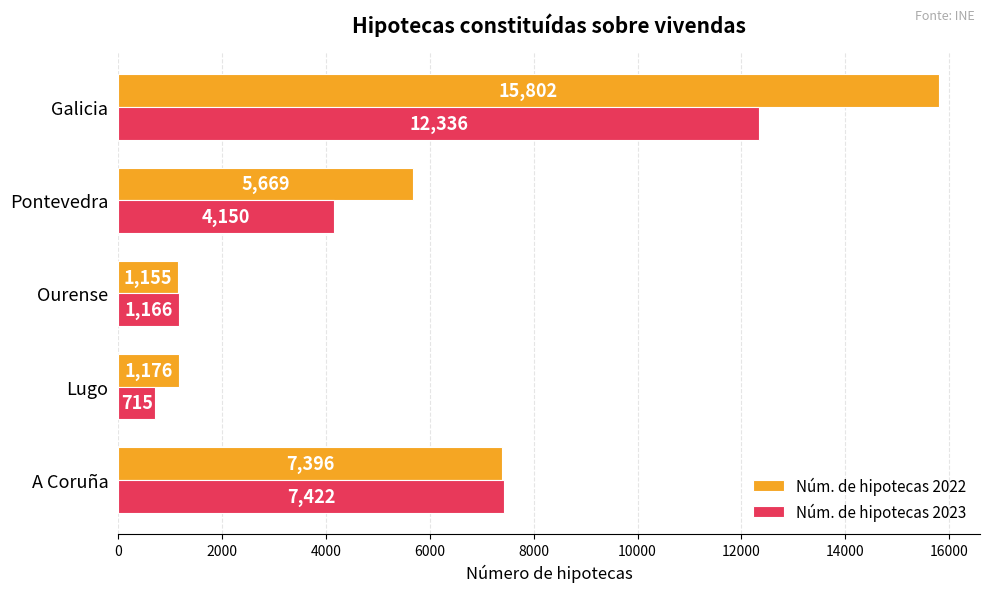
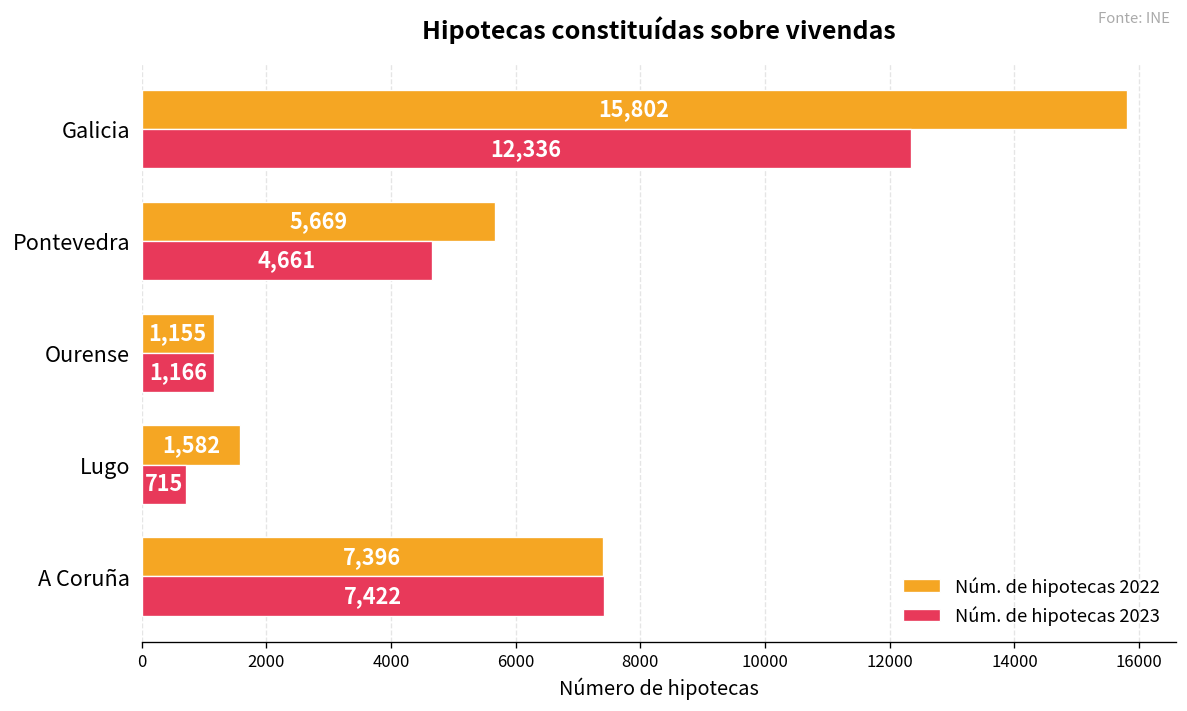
  {
    "Núm. de hipotecas 2022": {
      "Galicia": "15,802",
      "Pontevedra": "5,669",
      "Ourense": "1,155",
-     "Lugo": "1,176",
+     "Lugo": "1,582",
      "A Coruña": "7,396"
    },
    "Núm. de hipotecas 2023": {
      "Galicia": "12,336",
-     "Pontevedra": "4,150",
+     "Pontevedra": "4,661",
      "Ourense": "1,166",
      "Lugo": "715",
      "A Coruña": "7,422"
    }
  }
